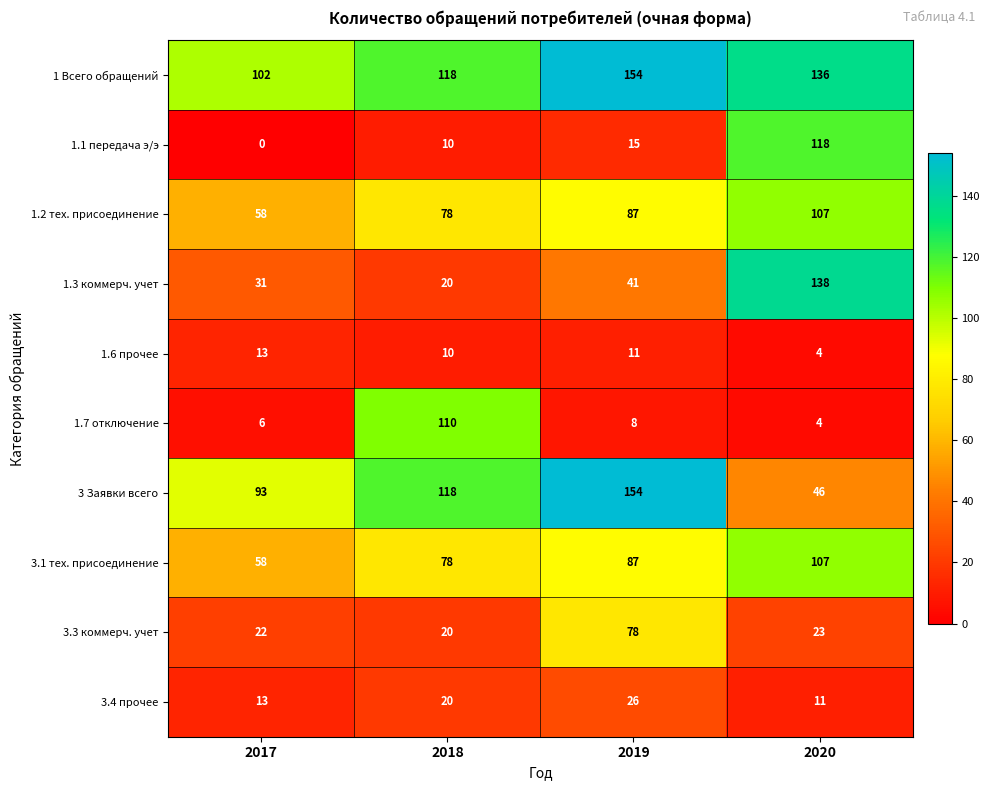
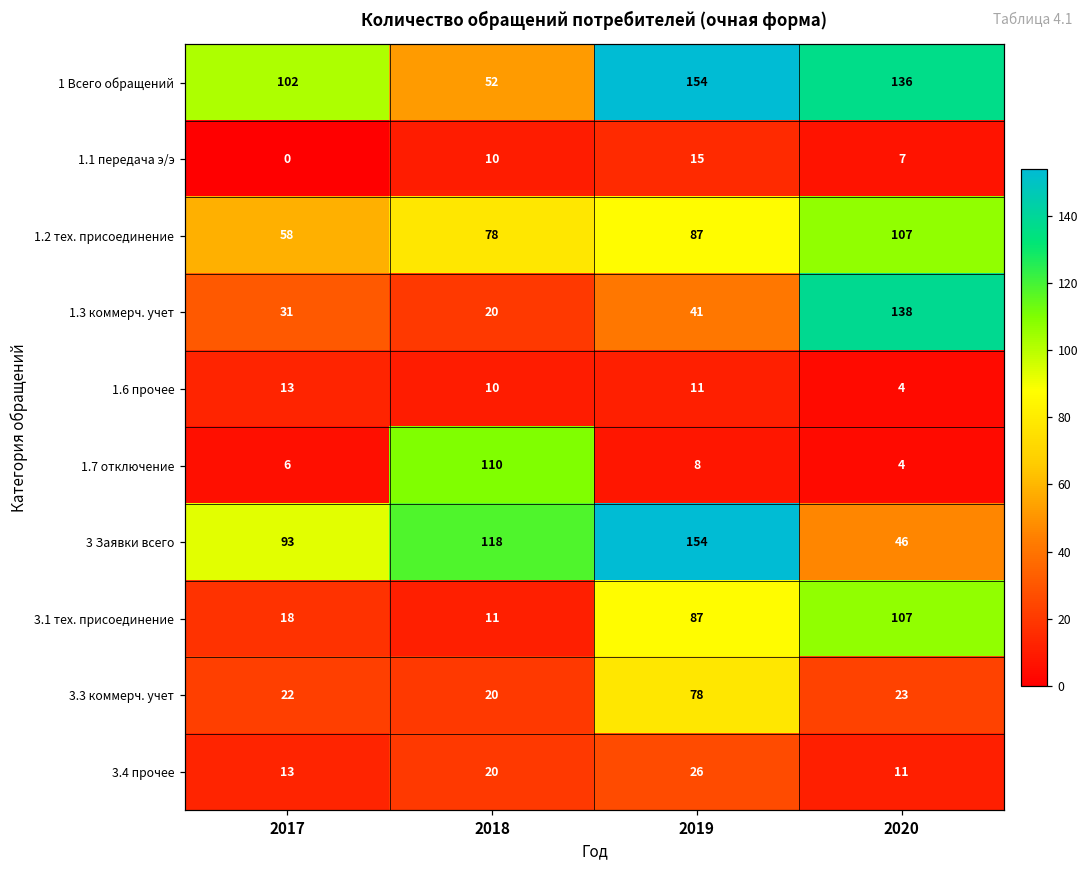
  {
    "1 Всего обращений": {
      "2017": 102,
-     "2018": 118,
+     "2018": 52,
      "2019": 154,
      "2020": 136
    },
    "1.1 передача э/э": {
      "2017": 0,
      "2018": 10,
      "2019": 15,
-     "2020": 118
+     "2020": 7
    },
    "1.2 тех. присоединение": {
      "2017": 58,
      "2018": 78,
      "2019": 87,
      "2020": 107
    },
    "1.3 коммерч. учет": {
      "2017": 31,
      "2018": 20,
      "2019": 41,
      "2020": 138
    },
    "1.6 прочее": {
      "2017": 13,
      "2018": 10,
      "2019": 11,
      "2020": 4
    },
    "1.7 отключение": {
      "2017": 6,
      "2018": 110,
      "2019": 8,
      "2020": 4
    },
    "3 Заявки всего": {
      "2017": 93,
      "2018": 118,
      "2019": 154,
      "2020": 46
    },
    "3.1 тех. присоединение": {
-     "2017": 58,
-     "2018": 78,
+     "2017": 18,
+     "2018": 11,
      "2019": 87,
      "2020": 107
    },
    "3.3 коммерч. учет": {
      "2017": 22,
      "2018": 20,
      "2019": 78,
      "2020": 23
    },
    "3.4 прочее": {
      "2017": 13,
      "2018": 20,
      "2019": 26,
      "2020": 11
    }
  }
